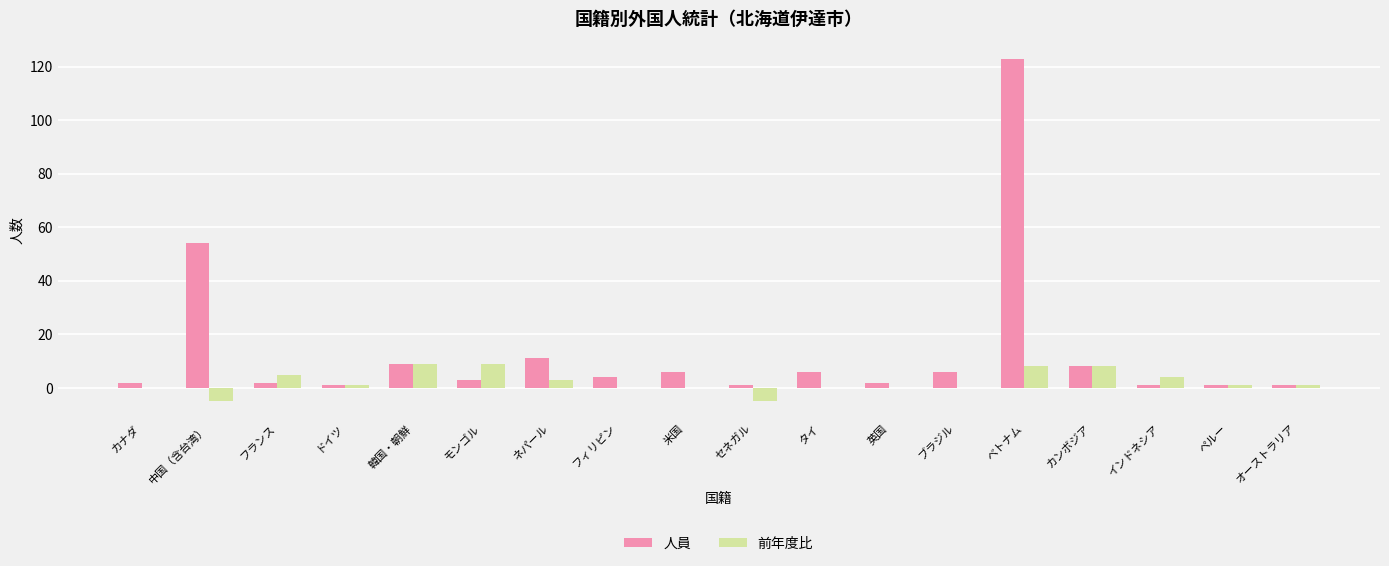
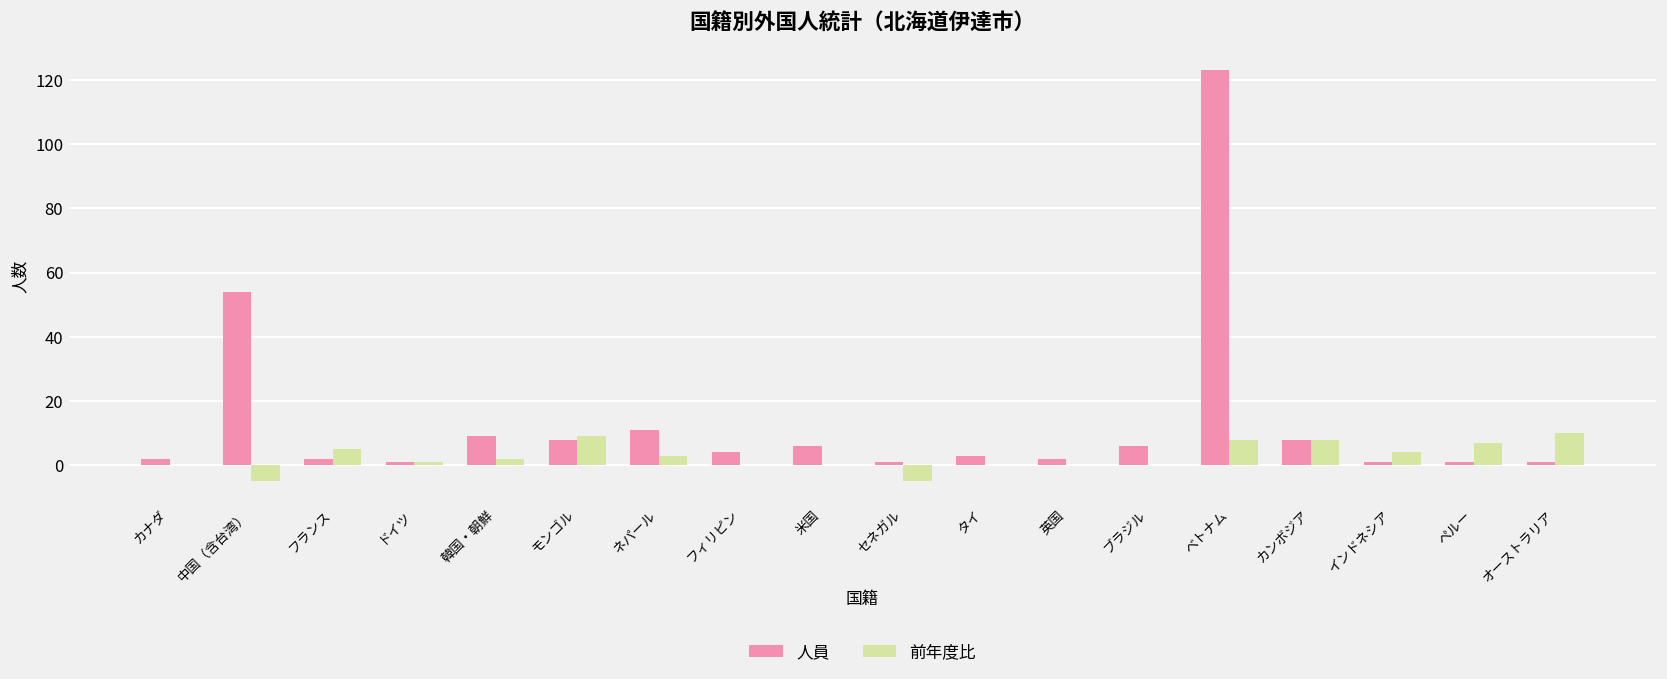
  {
    "人員": {
      "カナダ": 2,
      "中国（含台湾）": 54,
      "フランス": 2,
      "ドイツ": 1,
      "韓国・朝鮮": 9,
-     "モンゴル": 3,
+     "モンゴル": 8,
      "ネパール": 11,
      "フィリピン": 4,
      "米国": 6,
      "セネガル": 1,
-     "タイ": 6,
+     "タイ": 3,
      "英国": 2,
      "ブラジル": 6,
      "ベトナム": 123,
      "カンボジア": 8,
      "インドネシア": 1,
      "ペルー": 1,
      "オーストラリア": 1
    },
    "前年度比": {
      "カナダ": 0,
      "中国（含台湾）": -5,
      "フランス": 5,
      "ドイツ": 1,
-     "韓国・朝鮮": 9,
+     "韓国・朝鮮": 2,
      "モンゴル": 9,
      "ネパール": 3,
      "フィリピン": 0,
      "米国": 0,
      "セネガル": -5,
      "タイ": 0,
      "英国": 0,
      "ブラジル": 0,
      "ベトナム": 8,
      "カンボジア": 8,
      "インドネシア": 4,
-     "ペルー": 1,
-     "オーストラリア": 1
+     "ペルー": 7,
+     "オーストラリア": 10
    }
  }
